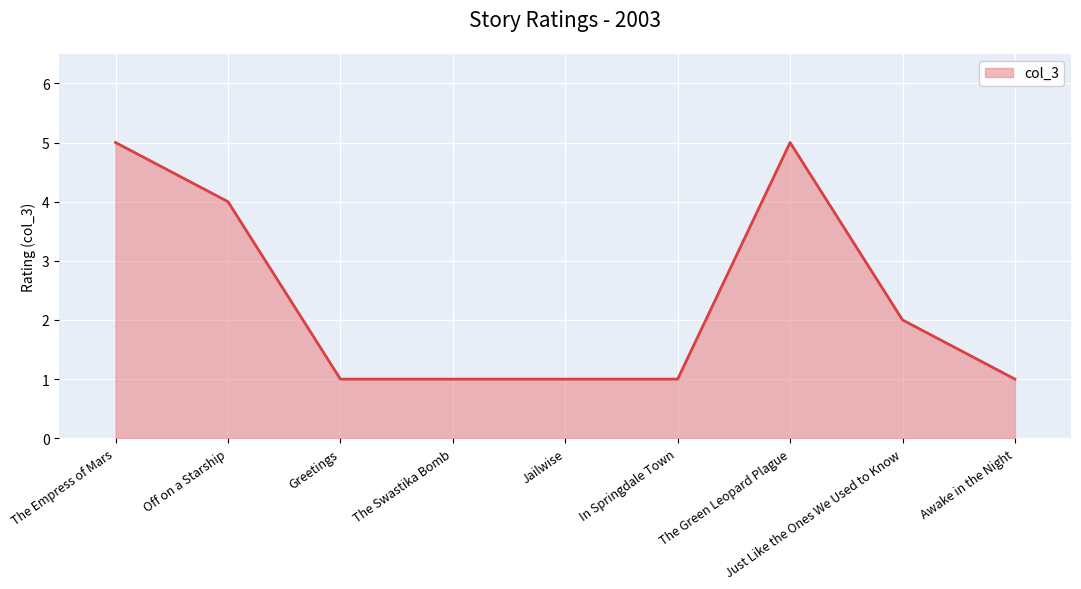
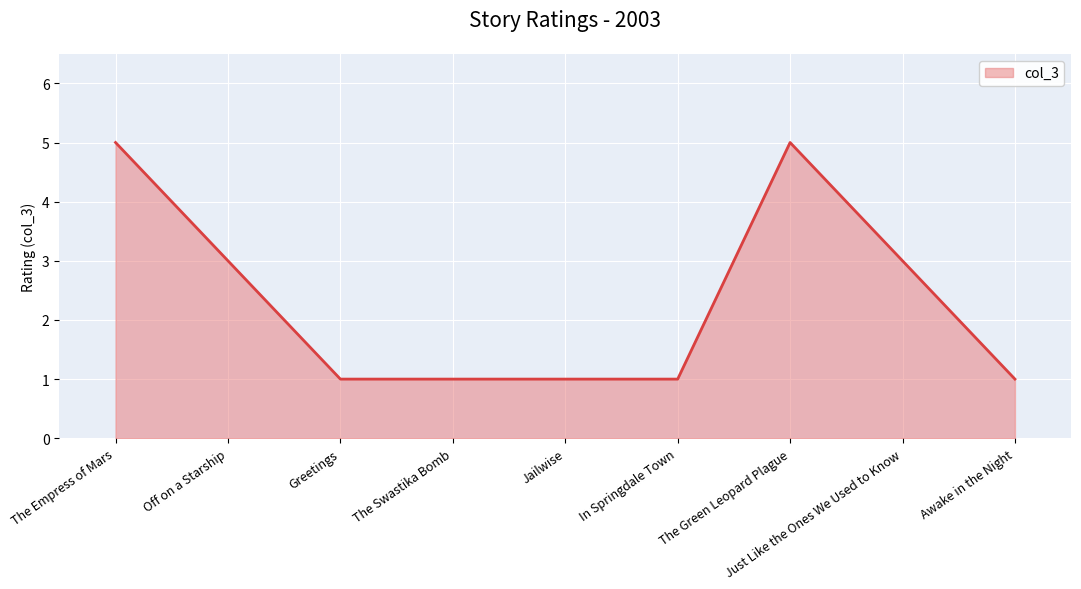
  {
    "The Empress of Mars": 5,
-   "Off on a Starship": 4,
+   "Off on a Starship": 3,
    "Greetings": 1,
    "The Swastika Bomb": 1,
    "Jailwise": 1,
    "In Springdale Town": 1,
    "The Green Leopard Plague": 5,
-   "Just Like the Ones We Used to Know": 2,
+   "Just Like the Ones We Used to Know": 3,
    "Awake in the Night": 1
  }
